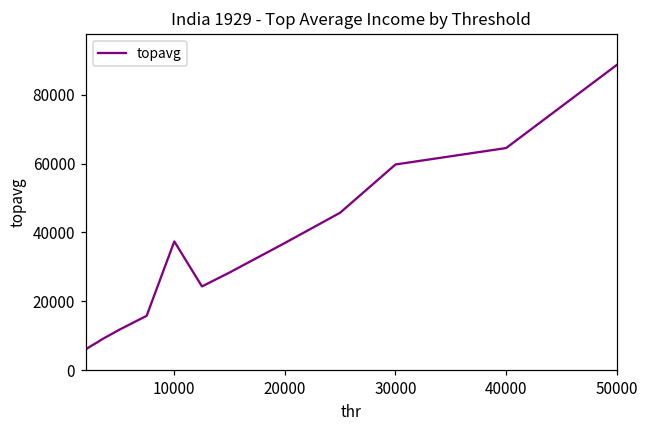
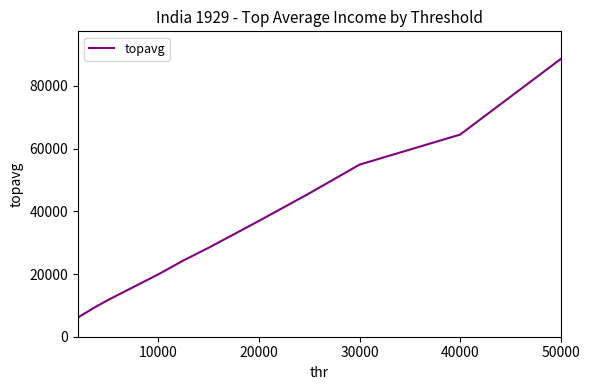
  {
-   "10000": 37000,
+   "10000": 20000,
    "20000": 37000,
-   "30000": 60000,
+   "30000": 55000,
    "40000": 64000,
    "50000": 89000
  }
